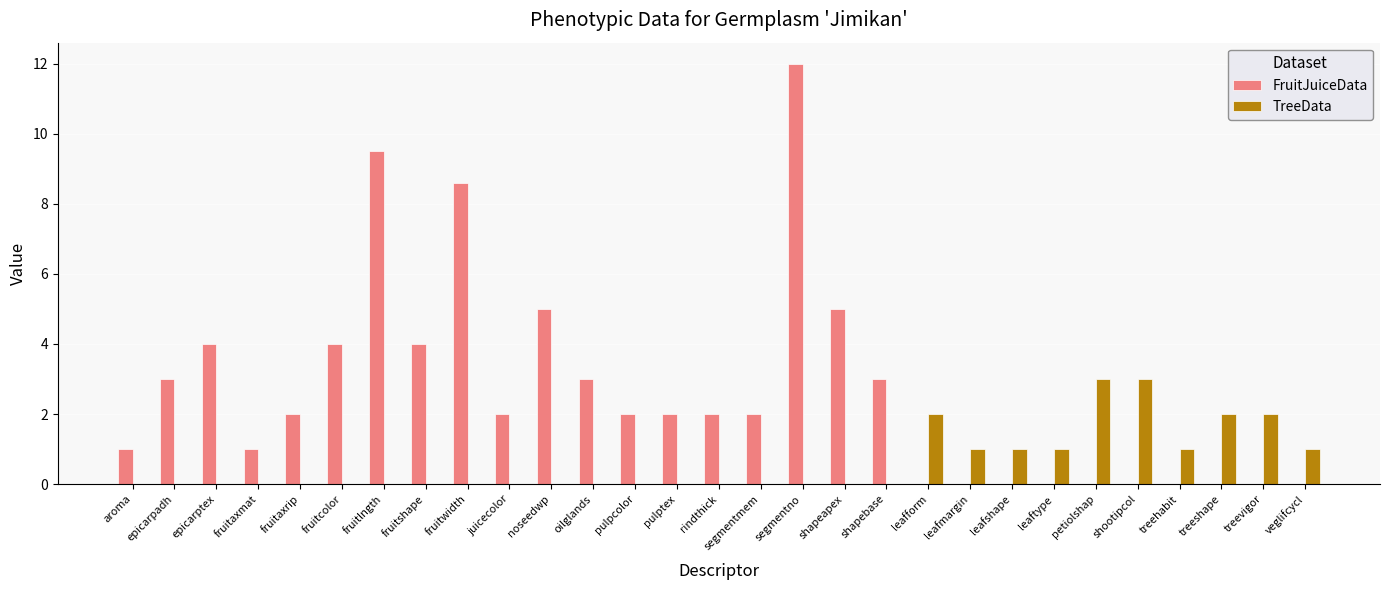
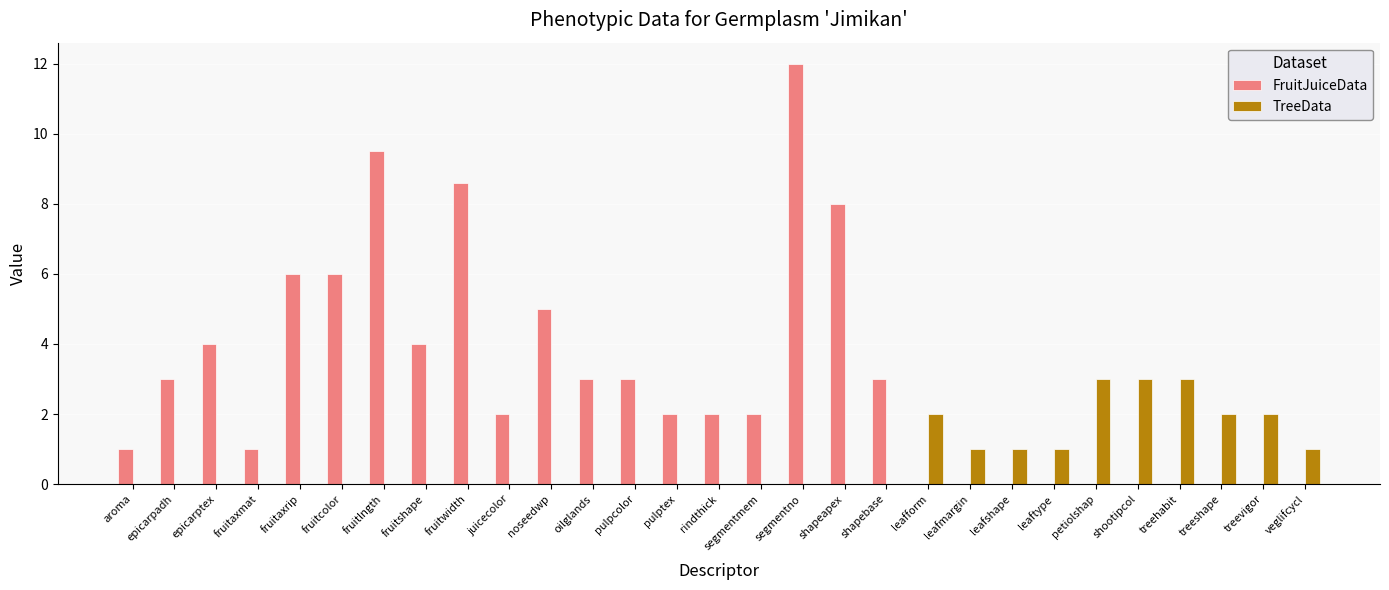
  {
    "FruitJuiceData": {
      "aroma": 1,
      "epicarpadh": 3,
      "epicarptex": 4,
      "fruitaxmat": 1,
-     "fruitaxrip": 2,
-     "fruitcolor": 4,
+     "fruitaxrip": 6,
+     "fruitcolor": 6,
      "fruitlngth": 9.5,
      "fruitshape": 4,
      "fruitwidth": 8.6,
      "juicecolor": 2,
      "noseedwp": 5,
      "oilglands": 3,
-     "pulpcolor": 2,
+     "pulpcolor": 3,
      "pulptex": 2,
      "rindthick": 2,
      "segmentmem": 2,
      "segmentno": 12,
-     "shapeapex": 5,
+     "shapeapex": 8,
      "shapebase": 3,
      "leafform": 0,
      "leafmargin": 0,
      "leafshape": 0,
      "leaftype": 0,
      "petiolshap": 0,
      "shootipcol": 0,
      "treehabit": 0,
      "treeshape": 0,
      "treevigor": 0,
      "veglifcycl": 0
    },
    "TreeData": {
      "aroma": 0,
      "epicarpadh": 0,
      "epicarptex": 0,
      "fruitaxmat": 0,
      "fruitaxrip": 0,
      "fruitcolor": 0,
      "fruitlngth": 0,
      "fruitshape": 0,
      "fruitwidth": 0,
      "juicecolor": 0,
      "noseedwp": 0,
      "oilglands": 0,
      "pulpcolor": 0,
      "pulptex": 0,
      "rindthick": 0,
      "segmentmem": 0,
      "segmentno": 0,
      "shapeapex": 0,
      "shapebase": 0,
      "leafform": 2,
      "leafmargin": 1,
      "leafshape": 1,
      "leaftype": 1,
      "petiolshap": 3,
      "shootipcol": 3,
-     "treehabit": 1,
+     "treehabit": 3,
      "treeshape": 2,
      "treevigor": 2,
      "veglifcycl": 1
    }
  }
